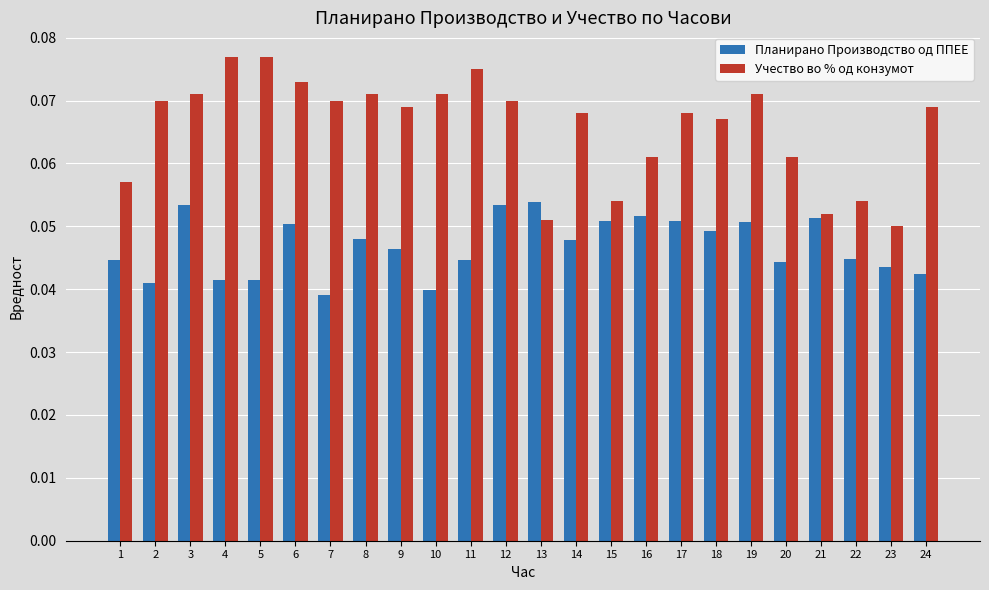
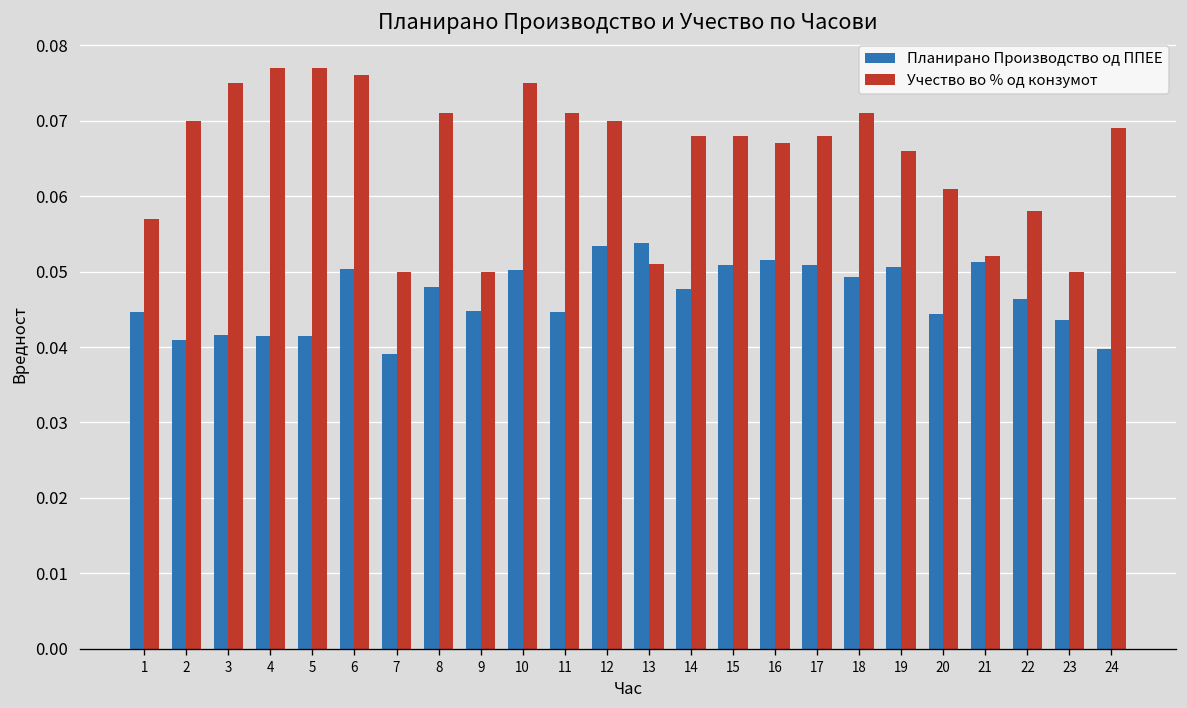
  {
    "Планирано Производство од ППЕЕ": {
      "1": 0.045,
      "2": 0.041,
-     "3": 0.053,
+     "3": 0.042,
      "4": 0.041,
      "5": 0.041,
      "6": 0.050,
      "7": 0.039,
      "8": 0.048,
-     "9": 0.046,
-     "10": 0.040,
+     "9": 0.045,
+     "10": 0.050,
      "11": 0.045,
      "12": 0.053,
      "13": 0.054,
      "14": 0.048,
      "15": 0.051,
      "16": 0.052,
      "17": 0.051,
      "18": 0.049,
      "19": 0.051,
      "20": 0.044,
      "21": 0.051,
-     "22": 0.045,
+     "22": 0.046,
      "23": 0.044,
-     "24": 0.042
+     "24": 0.040
    },
    "Учество во % од конзумот": {
      "1": 0.057,
      "2": 0.070,
-     "3": 0.071,
+     "3": 0.075,
      "4": 0.077,
      "5": 0.077,
-     "6": 0.073,
-     "7": 0.07,
+     "6": 0.076,
+     "7": 0.05,
      "8": 0.071,
-     "9": 0.069,
-     "10": 0.071,
-     "11": 0.075,
+     "9": 0.050,
+     "10": 0.075,
+     "11": 0.071,
      "12": 0.070,
      "13": 0.051,
      "14": 0.068,
-     "15": 0.054,
-     "16": 0.061,
+     "15": 0.068,
+     "16": 0.067,
      "17": 0.068,
-     "18": 0.067,
-     "19": 0.071,
+     "18": 0.071,
+     "19": 0.066,
      "20": 0.061,
      "21": 0.052,
-     "22": 0.054,
+     "22": 0.058,
      "23": 0.050,
      "24": 0.069
    }
  }
